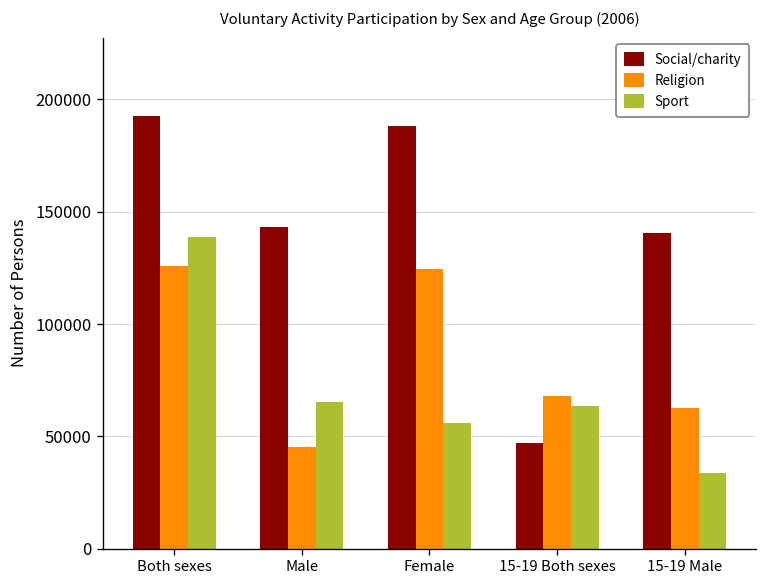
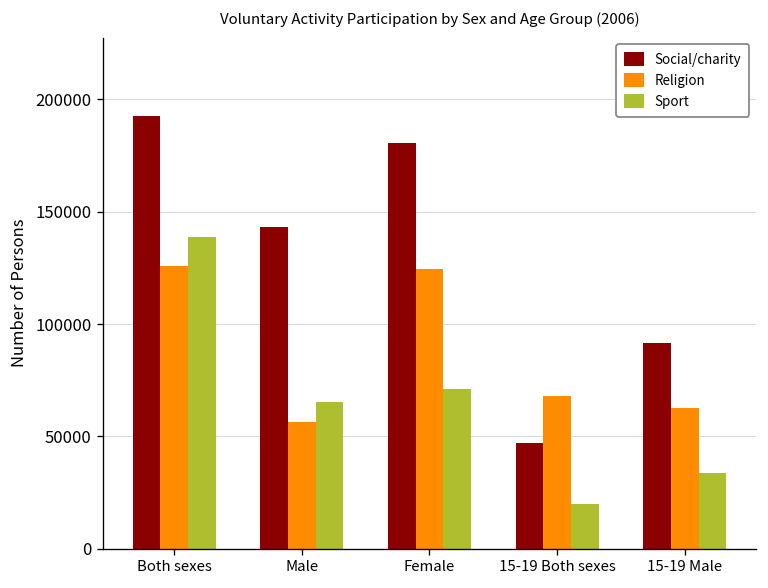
  {
    "Social/charity": {
      "Both sexes": 193000,
      "Male": 143000,
-     "Female": 188000,
+     "Female": 180000,
      "15-19 Both sexes": 47000,
-     "15-19 Male": 140000
+     "15-19 Male": 91000
    },
    "Religion": {
      "Both sexes": 126000,
-     "Male": 45000,
+     "Male": 56000,
      "Female": 125000,
      "15-19 Both sexes": 68000,
      "15-19 Male": 63000
    },
    "Sport": {
      "Both sexes": 139000,
      "Male": 66000,
-     "Female": 56000,
-     "15-19 Both sexes": 64000,
+     "Female": 71000,
+     "15-19 Both sexes": 20000,
      "15-19 Male": 34000
    }
  }
